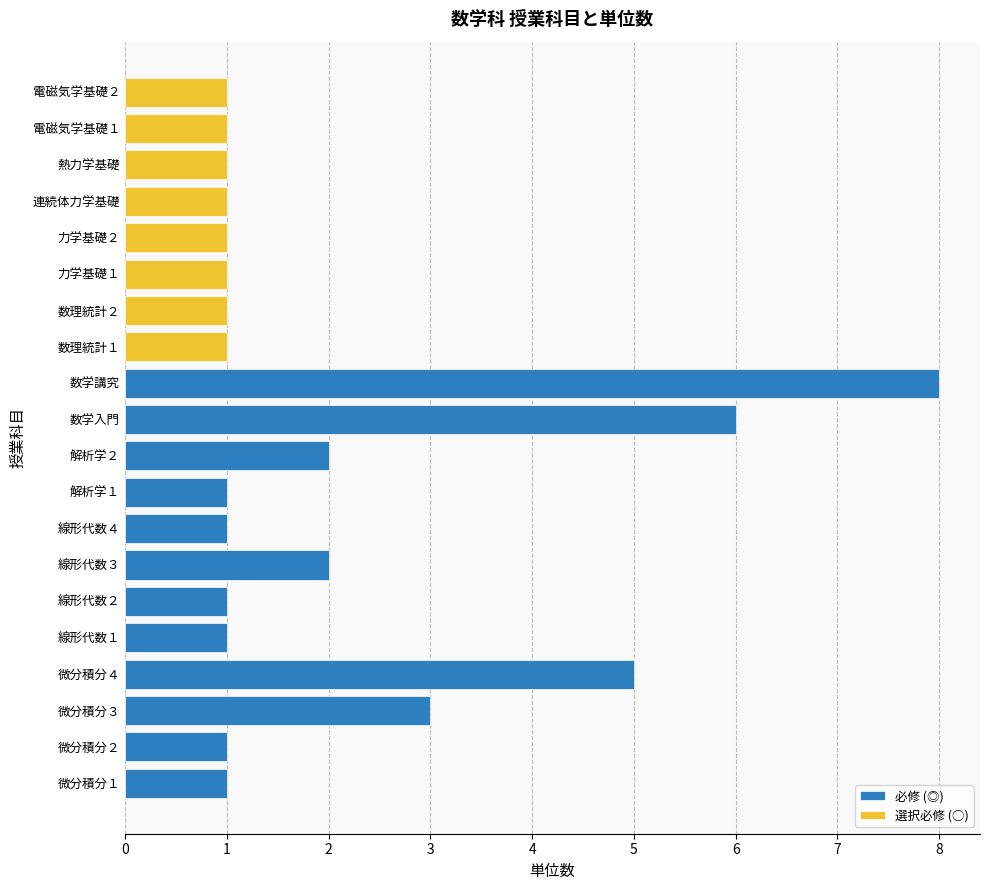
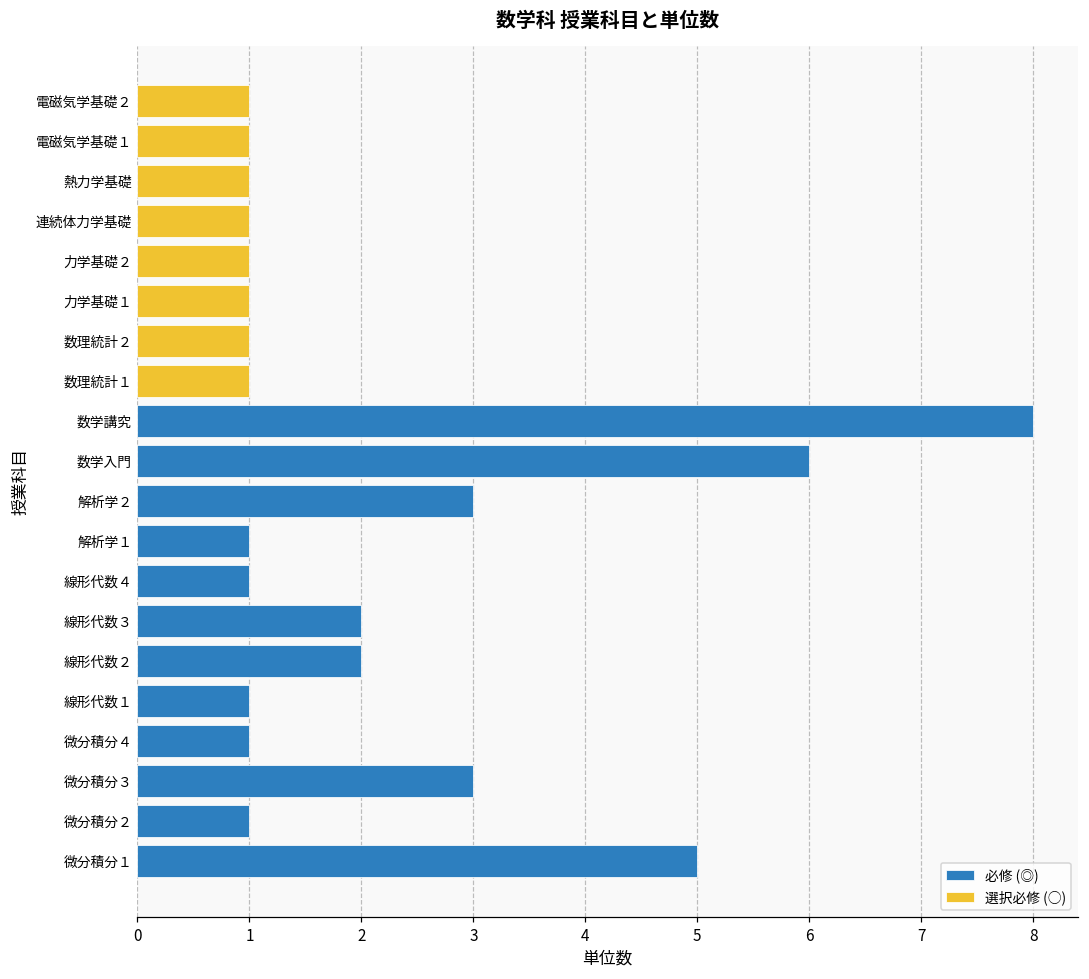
  {
    "必修 (◎)": {
      "数学講究": 8,
      "数学入門": 6,
-     "解析学２": 2,
+     "解析学２": 3,
      "解析学１": 1,
      "線形代数４": 1,
      "線形代数３": 2,
-     "線形代数２": 1,
+     "線形代数２": 2,
      "線形代数１": 1,
-     "微分積分４": 5,
+     "微分積分４": 1,
      "微分積分３": 3,
      "微分積分２": 1,
-     "微分積分１": 1
+     "微分積分１": 5
    },
    "選択必修 (○)": {
      "電磁気学基礎２": 1,
      "電磁気学基礎１": 1,
      "熱力学基礎": 1,
      "連続体力学基礎": 1,
      "力学基礎２": 1,
      "力学基礎１": 1,
      "数理統計２": 1,
      "数理統計１": 1
    }
  }
